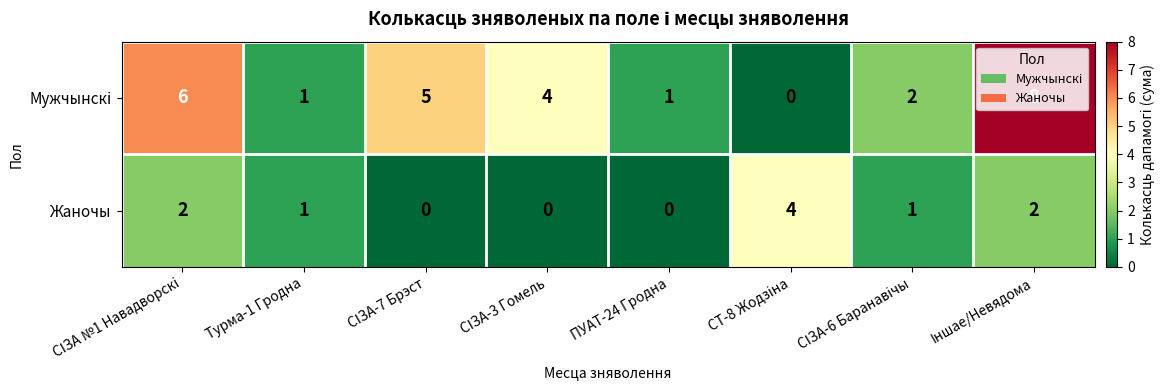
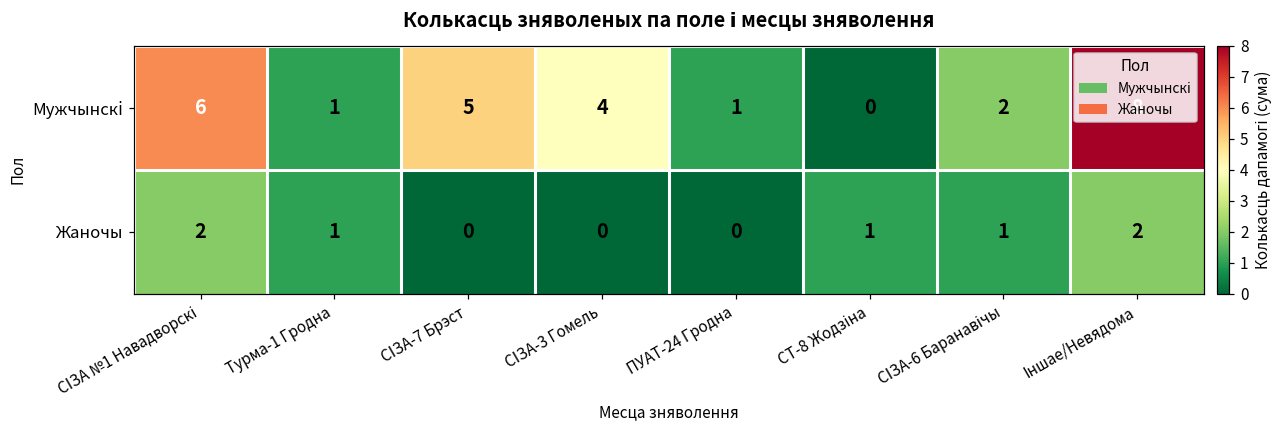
  {
    "Мужчынскі": {
      "СІЗА №1 Навадворскі": 6,
      "Турма-1 Гродна": 1,
      "СІЗА-7 Брэст": 5,
      "СІЗА-3 Гомель": 4,
      "ПУАТ-24 Гродна": 1,
      "СТ-8 Жодзіна": 0,
      "СІЗА-6 Баранавічы": 2
    },
    "Жаночы": {
      "СІЗА №1 Навадворскі": 2,
      "Турма-1 Гродна": 1,
      "СІЗА-7 Брэст": 0,
      "СІЗА-3 Гомель": 0,
      "ПУАТ-24 Гродна": 0,
-     "СТ-8 Жодзіна": 4,
+     "СТ-8 Жодзіна": 1,
      "СІЗА-6 Баранавічы": 1,
      "Іншае/Невядома": 2
    }
  }
